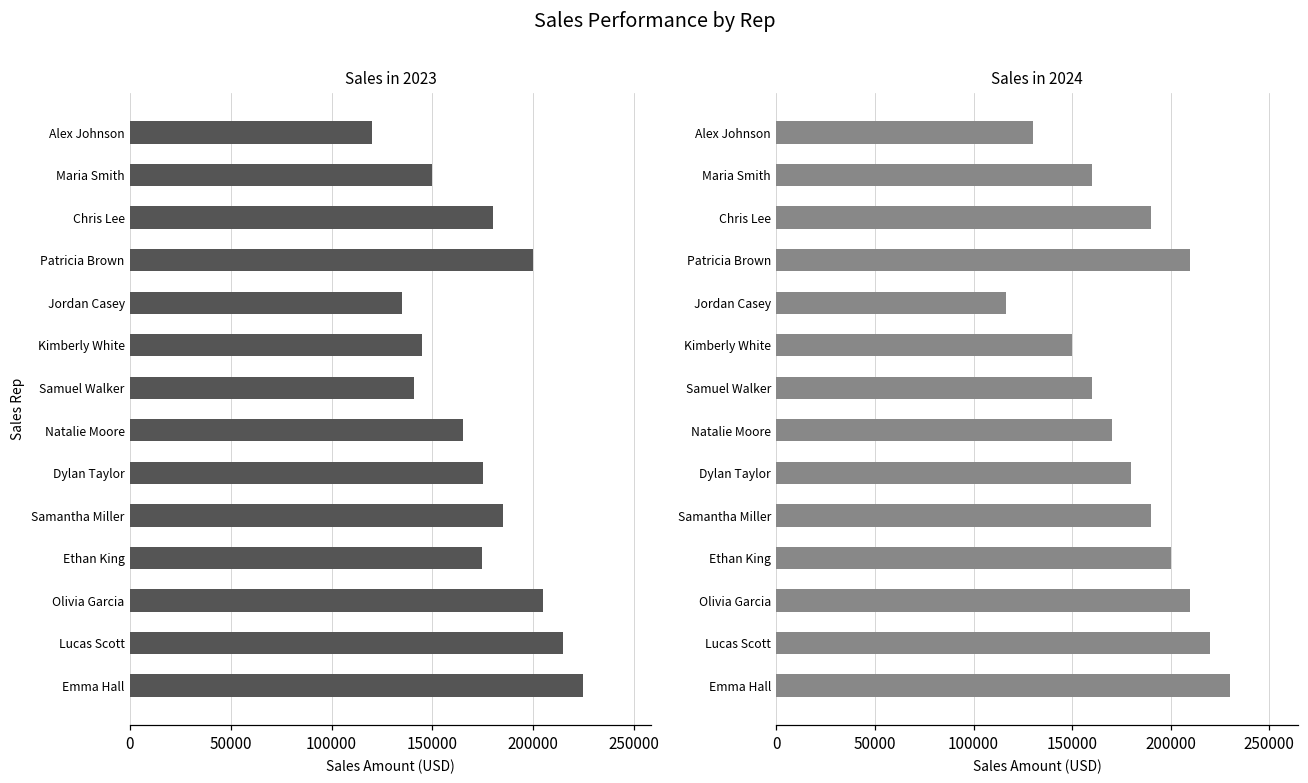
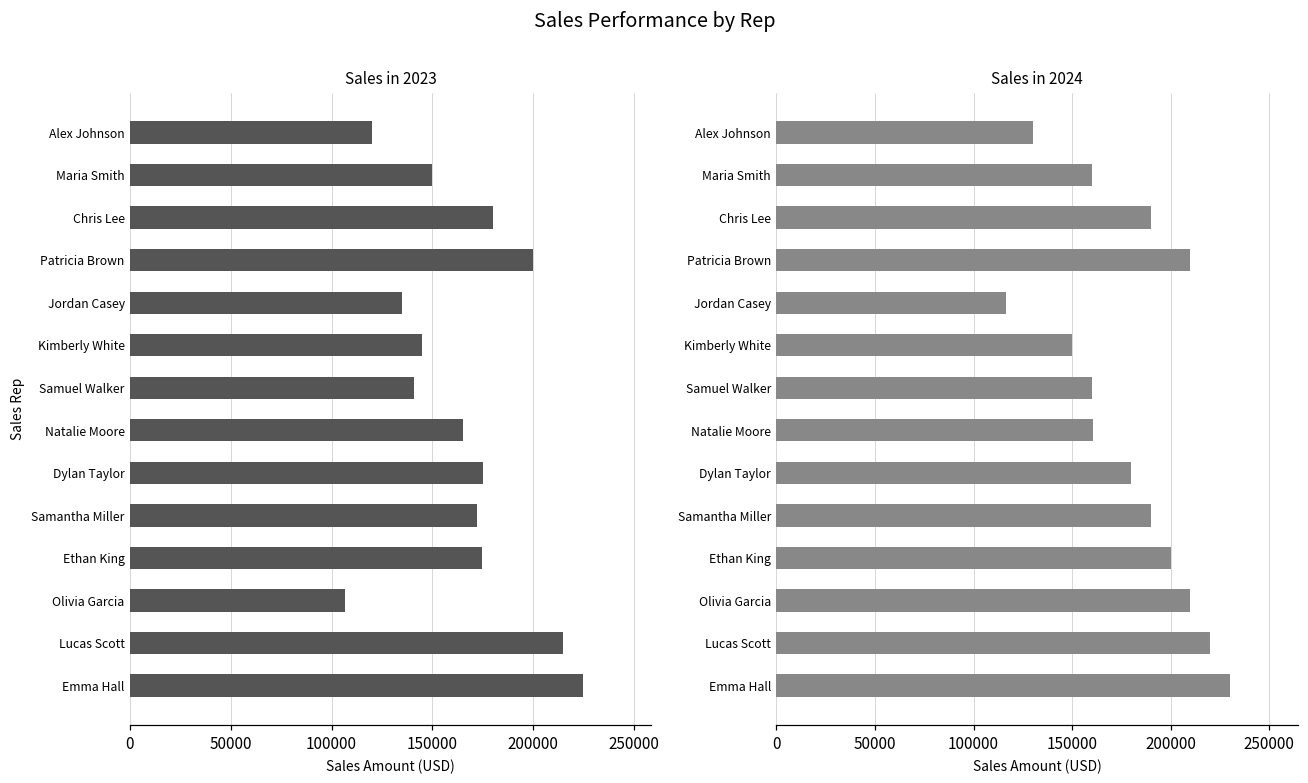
  {
    "Sales in 2023": {
      "Alex Johnson": 120000,
      "Maria Smith": 150000,
      "Chris Lee": 180000,
      "Patricia Brown": 200000,
      "Jordan Casey": 135000,
      "Kimberly White": 145000,
      "Samuel Walker": 141000,
      "Natalie Moore": 165000,
      "Dylan Taylor": 175000,
-     "Samantha Miller": 185000,
+     "Samantha Miller": 172000,
      "Ethan King": 174000,
-     "Olivia Garcia": 205000,
+     "Olivia Garcia": 107000,
      "Lucas Scott": 215000,
      "Emma Hall": 225000
    },
    "Sales in 2024": {
      "Alex Johnson": 130000,
      "Maria Smith": 160000,
      "Chris Lee": 190000,
      "Patricia Brown": 210000,
      "Jordan Casey": 117000,
      "Kimberly White": 150000,
      "Samuel Walker": 160000,
-     "Natalie Moore": 170000,
+     "Natalie Moore": 161000,
      "Dylan Taylor": 180000,
      "Samantha Miller": 190000,
      "Ethan King": 200000,
      "Olivia Garcia": 210000,
      "Lucas Scott": 220000,
      "Emma Hall": 230000
    }
  }
